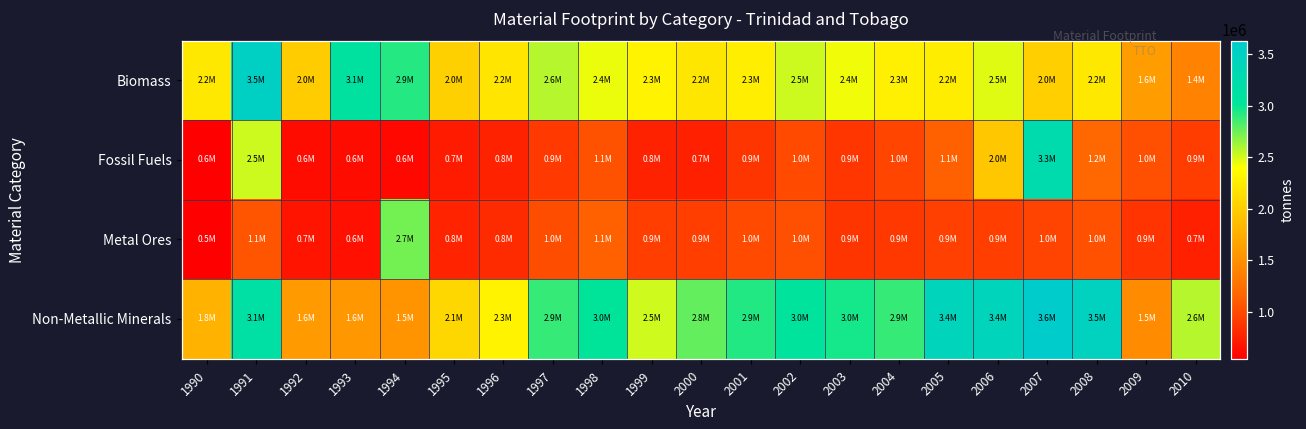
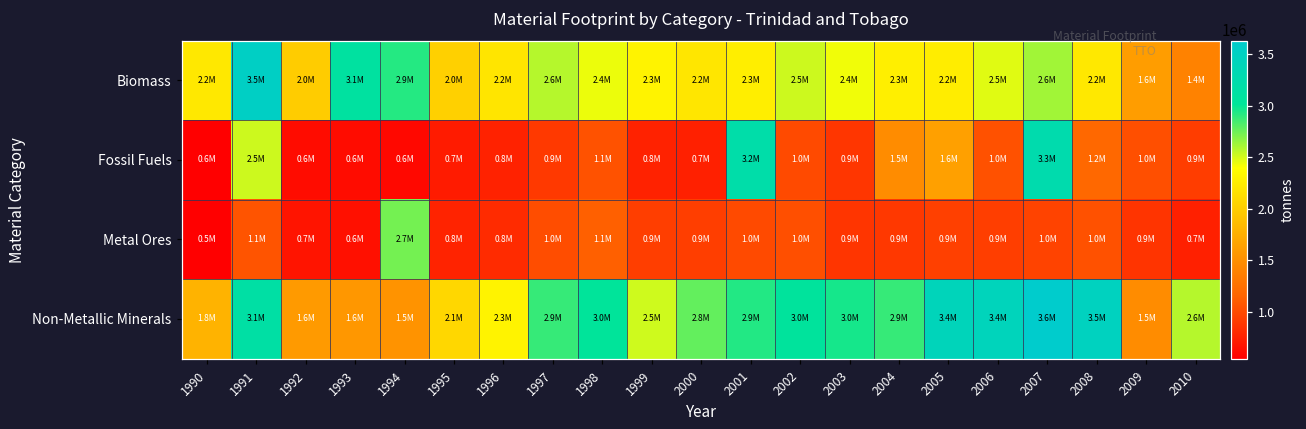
  {
    "Biomass": {
      "1990": "2.2M",
      "1991": "3.5M",
      "1992": "2.0M",
      "1993": "3.1M",
      "1994": "2.9M",
      "1995": "2.0M",
      "1996": "2.2M",
      "1997": "2.6M",
      "1998": "2.4M",
      "1999": "2.3M",
      "2000": "2.2M",
      "2001": "2.3M",
      "2002": "2.5M",
      "2003": "2.4M",
      "2004": "2.3M",
      "2005": "2.2M",
      "2006": "2.5M",
-     "2007": "2.0M",
+     "2007": "2.6M",
      "2008": "2.2M",
      "2009": "1.6M",
      "2010": "1.4M"
    },
    "Fossil Fuels": {
      "1990": "0.6M",
      "1991": "2.5M",
      "1992": "0.6M",
      "1993": "0.6M",
      "1994": "0.6M",
      "1995": "0.7M",
      "1996": "0.8M",
      "1997": "0.9M",
      "1998": "1.1M",
      "1999": "0.8M",
      "2000": "0.7M",
-     "2001": "0.9M",
+     "2001": "3.2M",
      "2002": "1.0M",
      "2003": "0.9M",
-     "2004": "1.0M",
-     "2005": "1.1M",
-     "2006": "2.0M",
+     "2004": "1.5M",
+     "2005": "1.6M",
+     "2006": "1.0M",
      "2007": "3.3M",
      "2008": "1.2M",
      "2009": "1.0M",
      "2010": "0.9M"
    },
    "Metal Ores": {
      "1990": "0.5M",
      "1991": "1.1M",
      "1992": "0.7M",
      "1993": "0.6M",
      "1994": "2.7M",
      "1995": "0.8M",
      "1996": "0.8M",
      "1997": "1.0M",
      "1998": "1.1M",
      "1999": "0.9M",
      "2000": "0.9M",
      "2001": "1.0M",
      "2002": "1.0M",
      "2003": "0.9M",
      "2004": "0.9M",
      "2005": "0.9M",
      "2006": "0.9M",
      "2007": "1.0M",
      "2008": "1.0M",
      "2009": "0.9M",
      "2010": "0.7M"
    },
    "Non-Metallic Minerals": {
      "1990": "1.8M",
      "1991": "3.1M",
      "1992": "1.6M",
      "1993": "1.6M",
      "1994": "1.5M",
      "1995": "2.1M",
      "1996": "2.3M",
      "1997": "2.9M",
      "1998": "3.0M",
      "1999": "2.5M",
      "2000": "2.8M",
      "2001": "2.9M",
      "2002": "3.0M",
      "2003": "3.0M",
      "2004": "2.9M",
      "2005": "3.4M",
      "2006": "3.4M",
      "2007": "3.6M",
      "2008": "3.5M",
      "2009": "1.5M",
      "2010": "2.6M"
    }
  }
